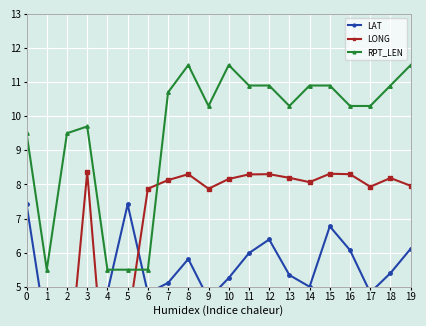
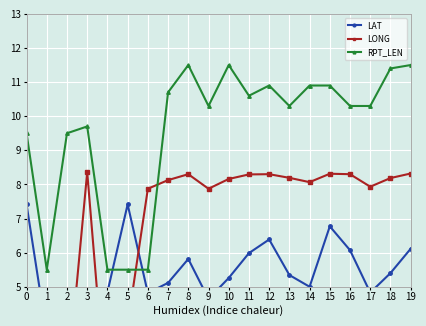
  {
    "LAT": {
      "0": 7.4,
      "5": 7.4,
      "7": 5.1,
      "8": 5.8,
      "10": 5.3,
      "11": 6.0,
      "12": 6.4,
      "13": 5.3,
      "14": 5.0,
      "15": 6.8,
      "16": 6.1,
      "18": 5.4,
      "19": 6.1
    },
    "LONG": {
      "3": 8.4,
      "6": 7.9,
      "7": 8.1,
      "8": 8.3,
      "9": 7.9,
      "10": 8.2,
      "11": 8.3,
      "12": 8.3,
      "13": 8.2,
      "14": 8.1,
      "15": 8.3,
      "16": 8.3,
      "17": 7.9,
      "18": 8.2,
-     "19": 8.0
+     "19": 8.3
    },
    "RPT_LEN": {
      "0": 9.5,
      "1": 5.5,
      "2": 9.5,
      "3": 9.7,
      "4": 5.5,
      "5": 5.5,
      "6": 5.5,
      "7": 10.7,
      "8": 11.5,
      "9": 10.3,
      "10": 11.5,
-     "11": 10.9,
+     "11": 10.6,
      "12": 10.9,
      "13": 10.3,
      "14": 10.9,
      "15": 10.9,
      "16": 10.3,
      "17": 10.3,
-     "18": 10.9,
+     "18": 11.4,
      "19": 11.5
    }
  }
